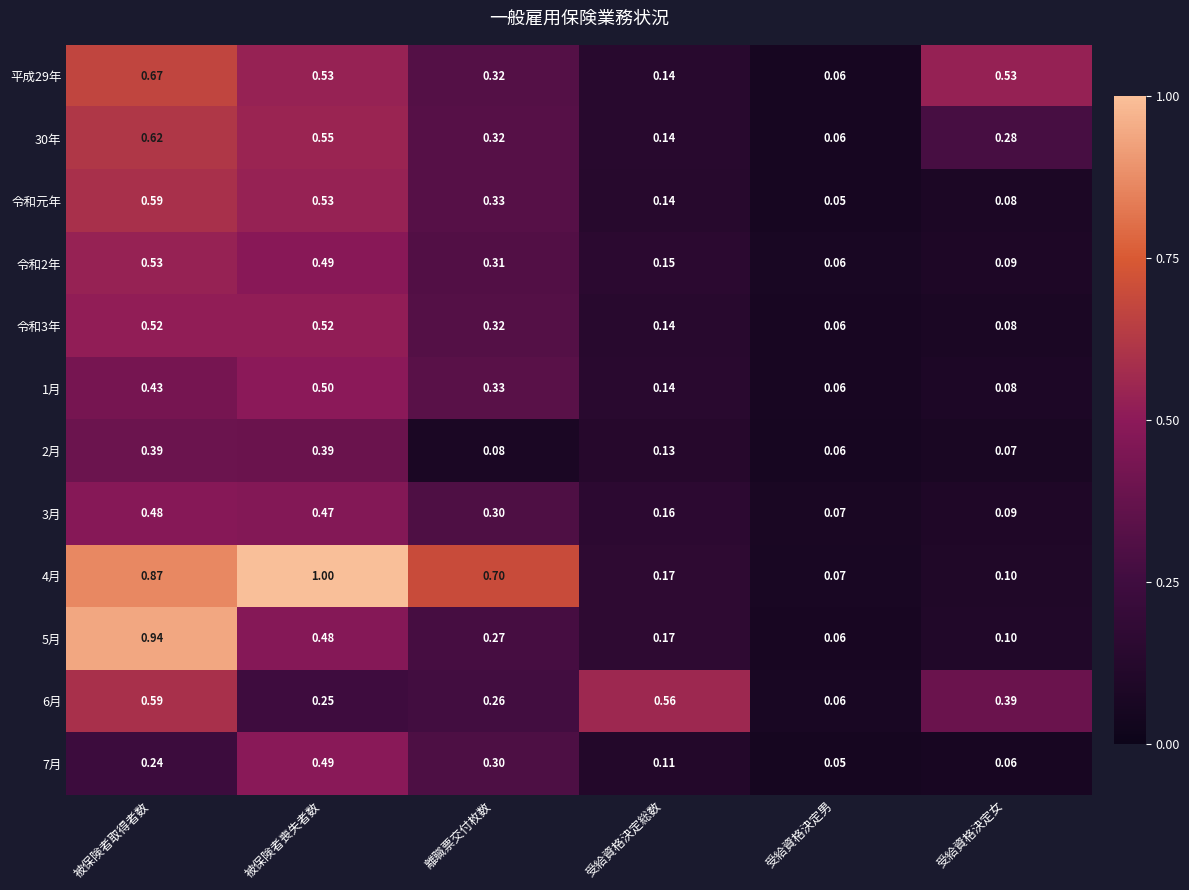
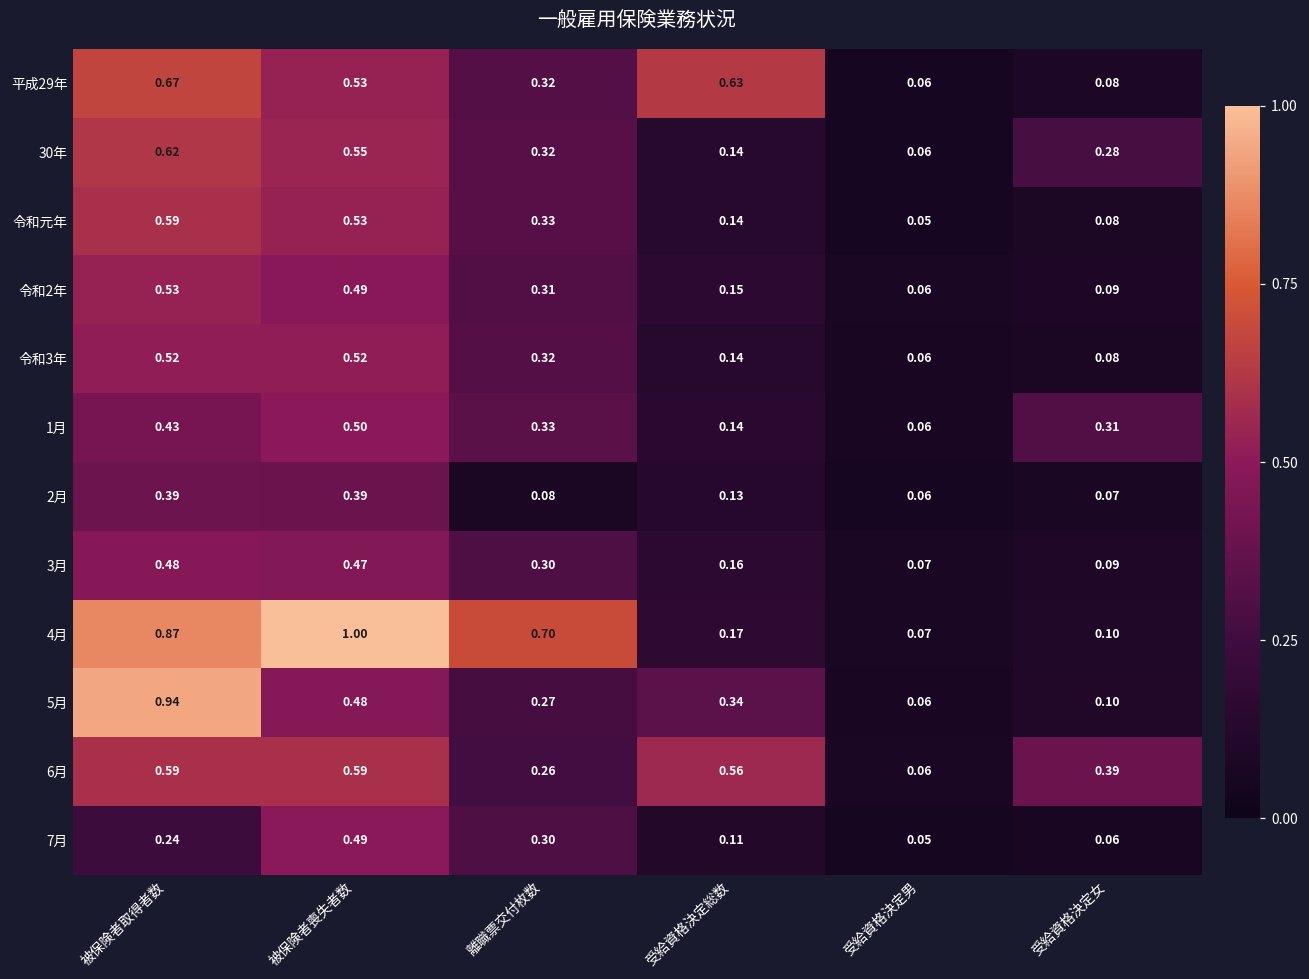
  {
    "平成29年": {
      "被保険者取得者数": 0.67,
      "被保険者喪失者数": 0.53,
      "離職票交付枚数": 0.32,
-     "受給資格決定総数": 0.14,
+     "受給資格決定総数": 0.63,
      "受給資格決定男": 0.06,
-     "受給資格決定女": 0.53
+     "受給資格決定女": 0.08
    },
    "30年": {
      "被保険者取得者数": 0.62,
      "被保険者喪失者数": 0.55,
      "離職票交付枚数": 0.32,
      "受給資格決定総数": 0.14,
      "受給資格決定男": 0.06,
      "受給資格決定女": 0.28
    },
    "令和元年": {
      "被保険者取得者数": 0.59,
      "被保険者喪失者数": 0.53,
      "離職票交付枚数": 0.33,
      "受給資格決定総数": 0.14,
      "受給資格決定男": 0.05,
      "受給資格決定女": 0.08
    },
    "令和2年": {
      "被保険者取得者数": 0.53,
      "被保険者喪失者数": 0.49,
      "離職票交付枚数": 0.31,
      "受給資格決定総数": 0.15,
      "受給資格決定男": 0.06,
      "受給資格決定女": 0.09
    },
    "令和3年": {
      "被保険者取得者数": 0.52,
      "被保険者喪失者数": 0.52,
      "離職票交付枚数": 0.32,
      "受給資格決定総数": 0.14,
      "受給資格決定男": 0.06,
      "受給資格決定女": 0.08
    },
    "1月": {
      "被保険者取得者数": 0.43,
      "被保険者喪失者数": 0.50,
      "離職票交付枚数": 0.33,
      "受給資格決定総数": 0.14,
      "受給資格決定男": 0.06,
-     "受給資格決定女": 0.08
+     "受給資格決定女": 0.31
    },
    "2月": {
      "被保険者取得者数": 0.39,
      "被保険者喪失者数": 0.39,
      "離職票交付枚数": 0.08,
      "受給資格決定総数": 0.13,
      "受給資格決定男": 0.06,
      "受給資格決定女": 0.07
    },
    "3月": {
      "被保険者取得者数": 0.48,
      "被保険者喪失者数": 0.47,
      "離職票交付枚数": 0.30,
      "受給資格決定総数": 0.16,
      "受給資格決定男": 0.07,
      "受給資格決定女": 0.09
    },
    "4月": {
      "被保険者取得者数": 0.87,
      "被保険者喪失者数": 1.00,
      "離職票交付枚数": 0.70,
      "受給資格決定総数": 0.17,
      "受給資格決定男": 0.07,
      "受給資格決定女": 0.10
    },
    "5月": {
      "被保険者取得者数": 0.94,
      "被保険者喪失者数": 0.48,
      "離職票交付枚数": 0.27,
-     "受給資格決定総数": 0.17,
+     "受給資格決定総数": 0.34,
      "受給資格決定男": 0.06,
      "受給資格決定女": 0.10
    },
    "6月": {
      "被保険者取得者数": 0.59,
-     "被保険者喪失者数": 0.25,
+     "被保険者喪失者数": 0.59,
      "離職票交付枚数": 0.26,
      "受給資格決定総数": 0.56,
      "受給資格決定男": 0.06,
      "受給資格決定女": 0.39
    },
    "7月": {
      "被保険者取得者数": 0.24,
      "被保険者喪失者数": 0.49,
      "離職票交付枚数": 0.30,
      "受給資格決定総数": 0.11,
      "受給資格決定男": 0.05,
      "受給資格決定女": 0.06
    }
  }
